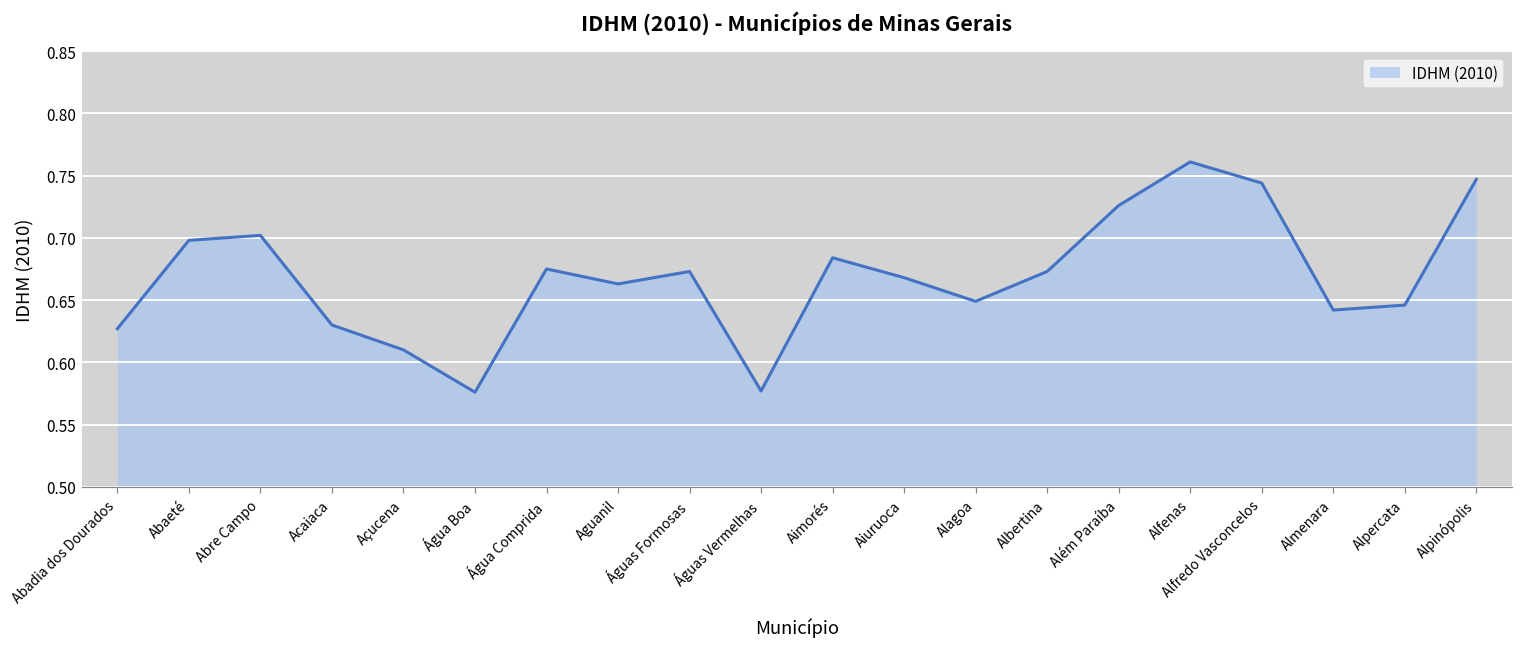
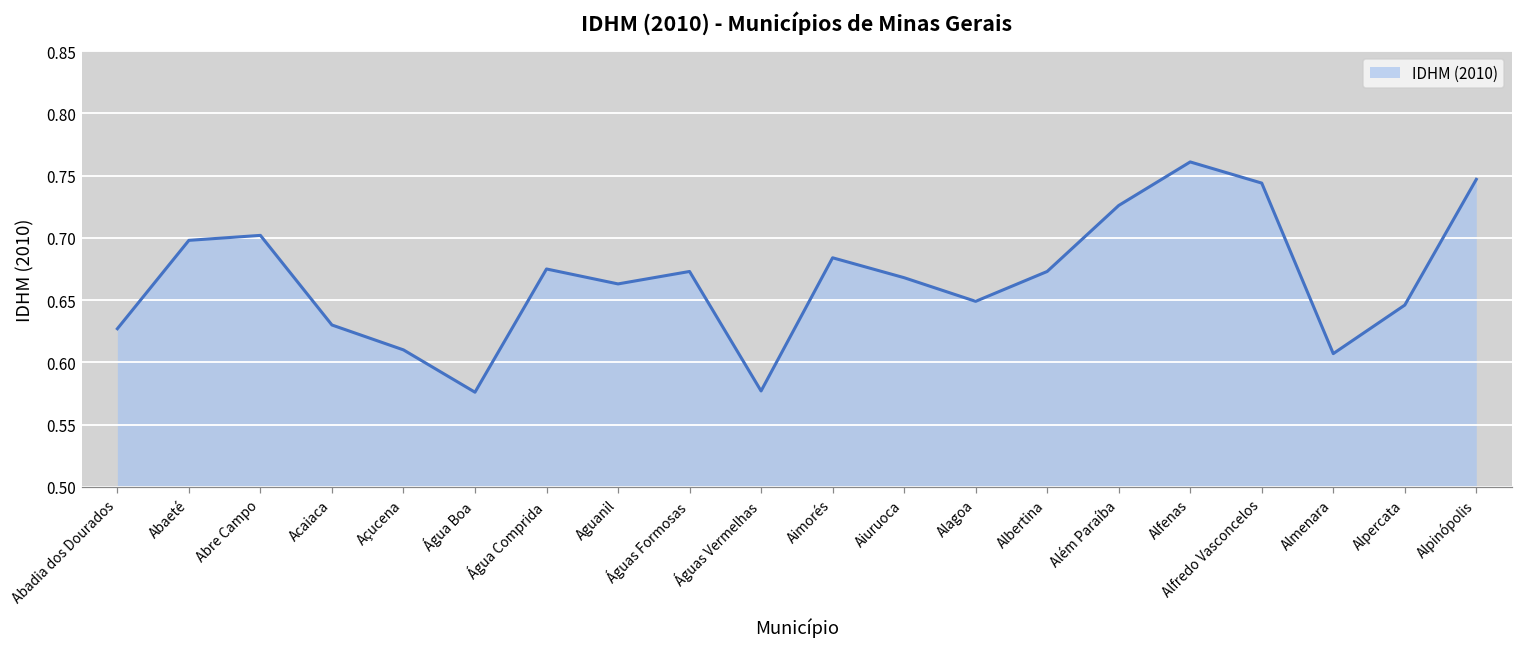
  {
    "Abadia dos Dourados": 0.627,
    "Abaeté": 0.698,
    "Abre Campo": 0.702,
    "Acaiaca": 0.630,
    "Açucena": 0.610,
    "Água Boa": 0.576,
    "Água Comprida": 0.675,
    "Aguanil": 0.663,
    "Águas Formosas": 0.673,
    "Águas Vermelhas": 0.577,
    "Aimorés": 0.684,
    "Aiuruoca": 0.668,
    "Alagoa": 0.649,
    "Albertina": 0.673,
    "Além Paraíba": 0.726,
    "Alfenas": 0.761,
    "Alfredo Vasconcelos": 0.744,
-   "Almenara": 0.642,
+   "Almenara": 0.607,
    "Alpercata": 0.646,
    "Alpinópolis": 0.747
  }
